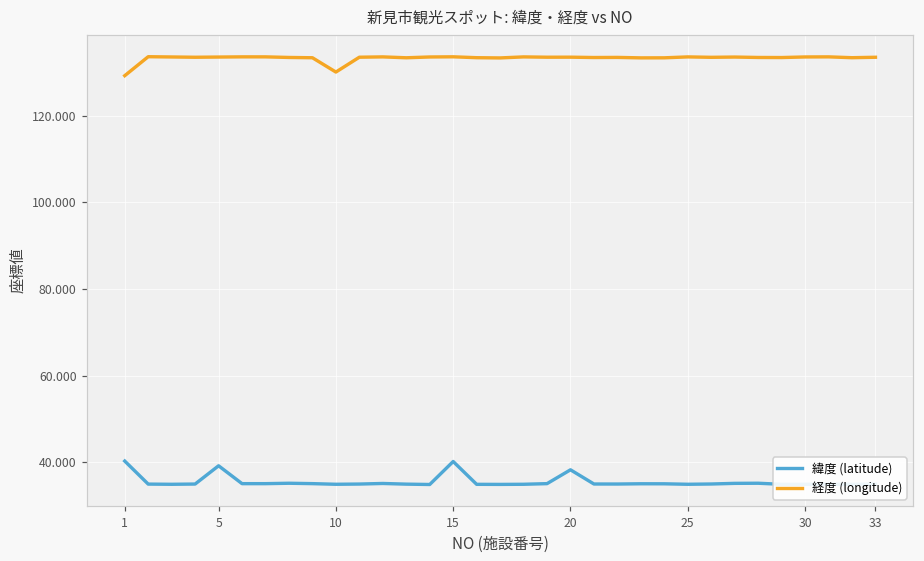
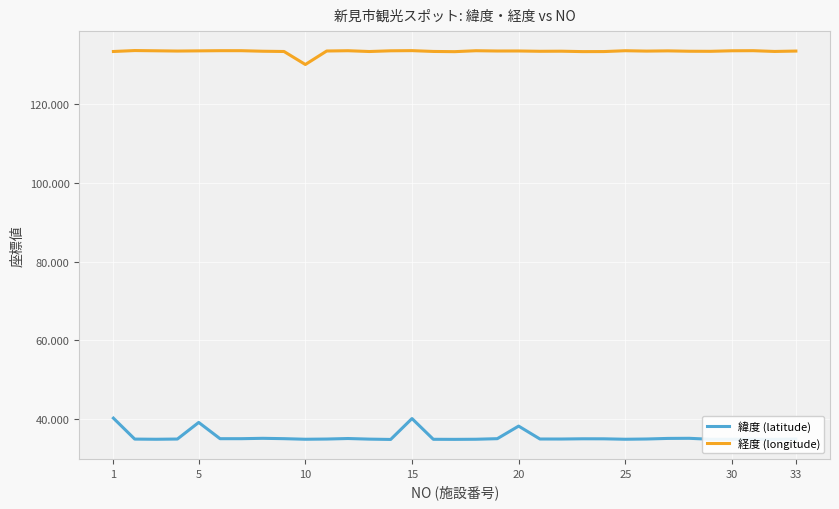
  {
    "緯度 (latitude)": {
      "1": 40,
      "5": 39,
      "10": 35,
      "15": 40,
      "20": 38,
      "25": 35
    },
    "経度 (longitude)": {
-     "1": 129,
+     "1": 133,
      "5": 134,
      "10": 130,
      "15": 134,
      "20": 133,
      "25": 134,
      "30": 134,
      "33": 133
    }
  }
